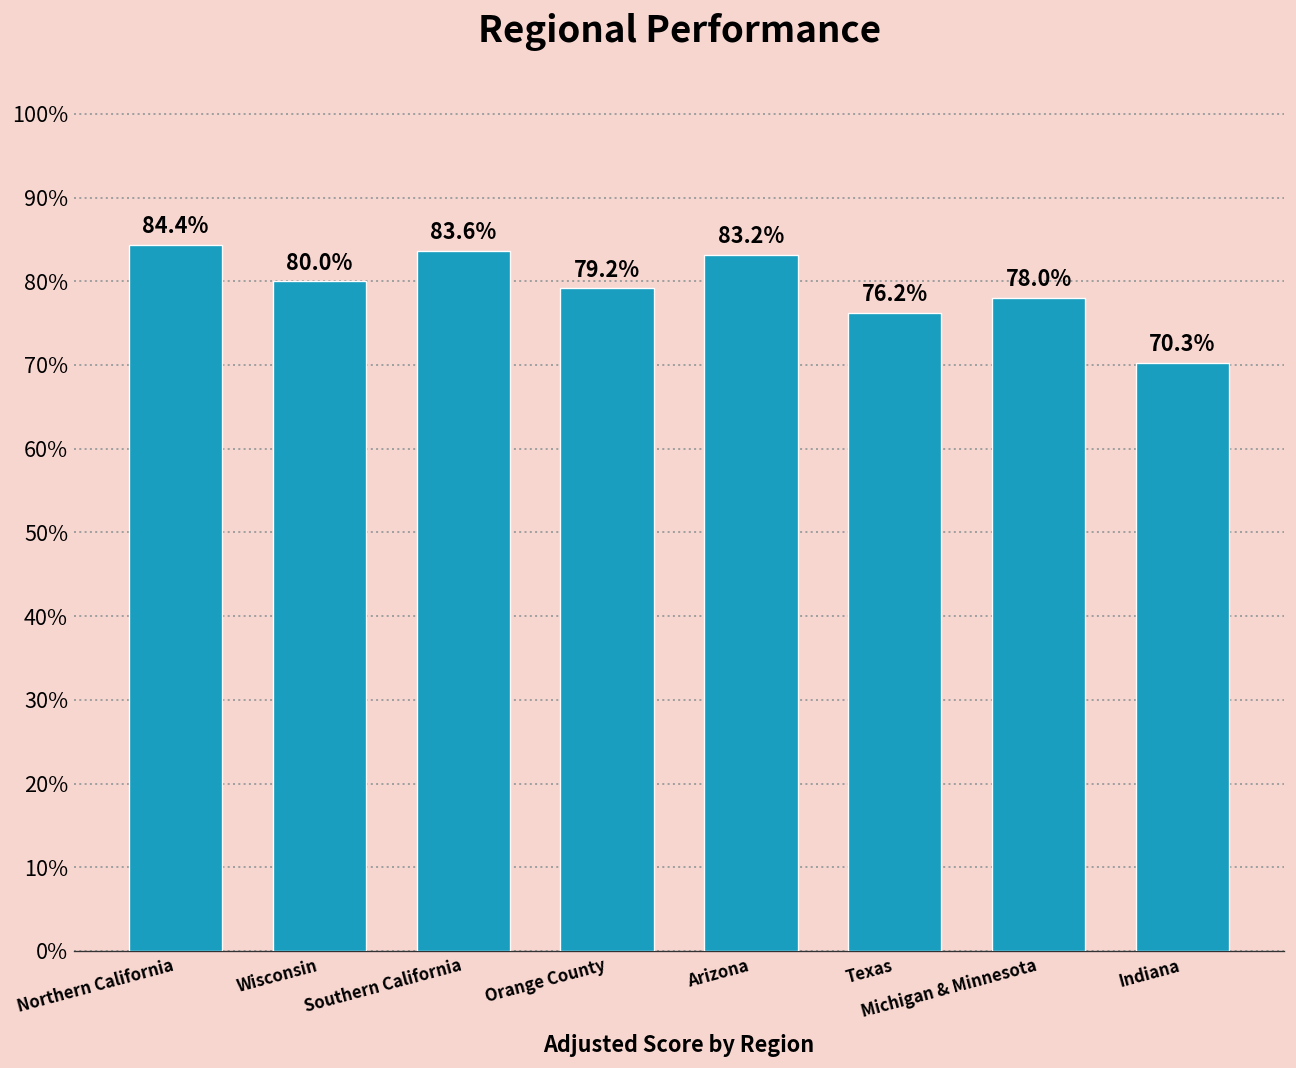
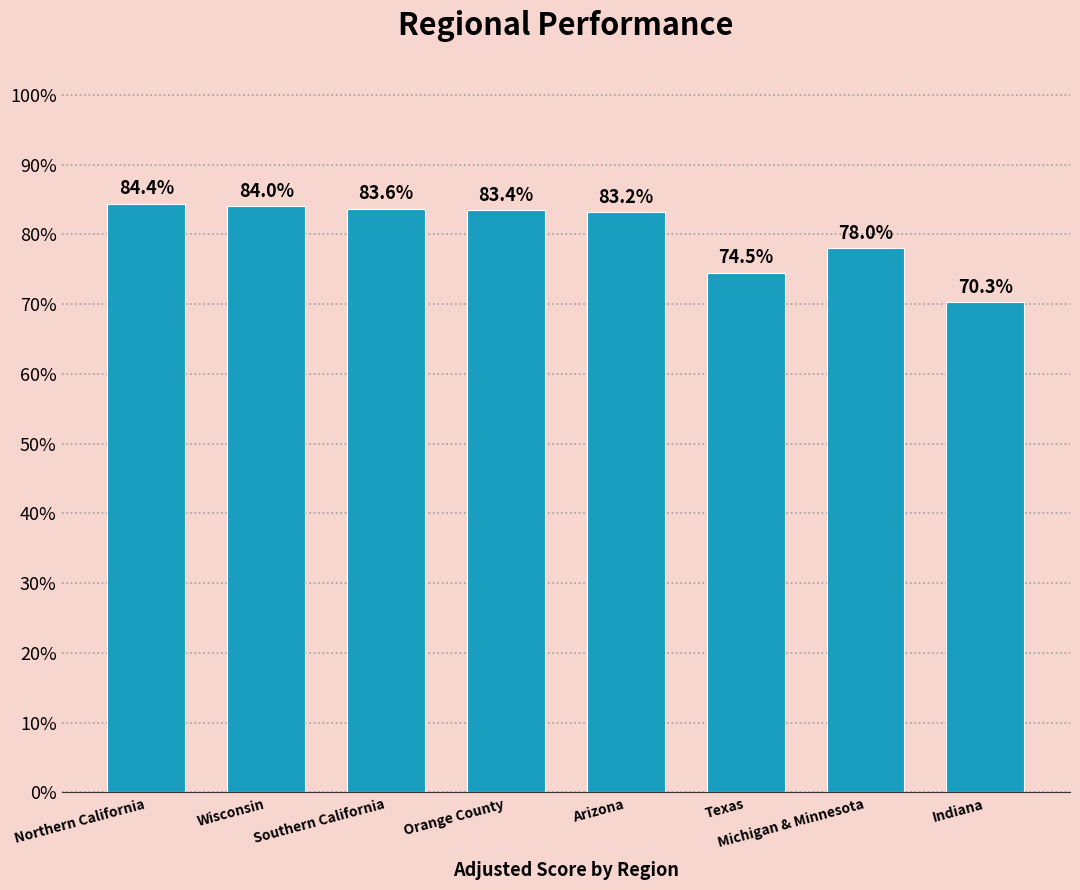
  {
    "Northern California": "84.4%",
-   "Wisconsin": "80.0%",
+   "Wisconsin": "84.0%",
    "Southern California": "83.6%",
-   "Orange County": "79.2%",
+   "Orange County": "83.4%",
    "Arizona": "83.2%",
-   "Texas": "76.2%",
+   "Texas": "74.5%",
    "Michigan & Minnesota": "78.0%",
    "Indiana": "70.3%"
  }
